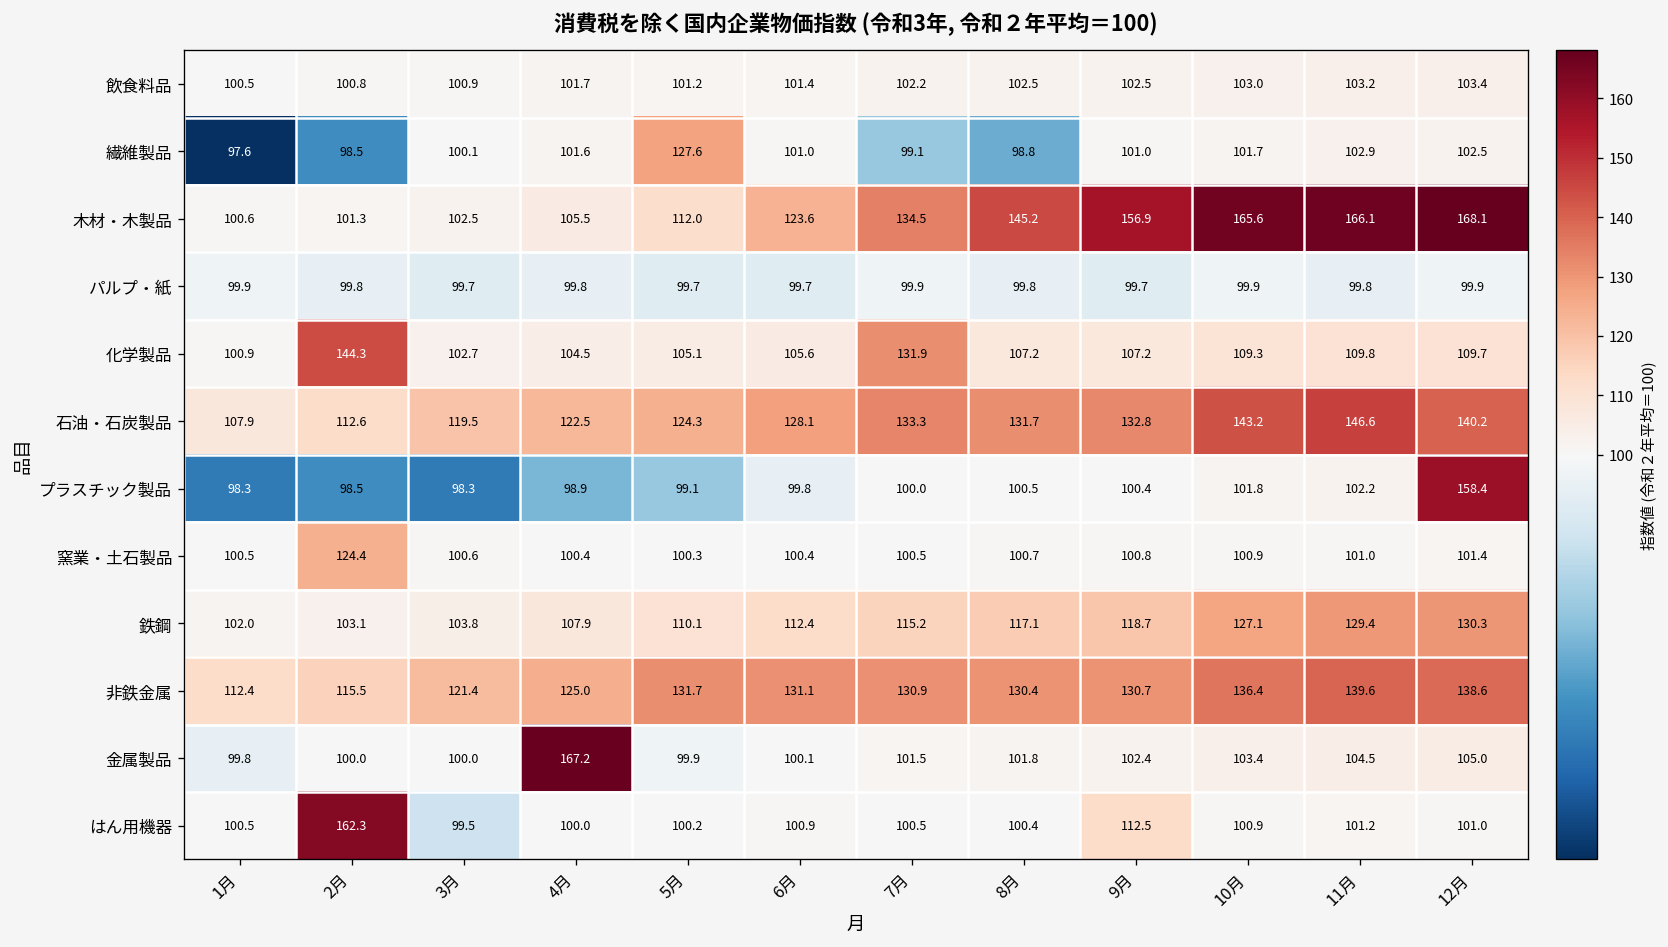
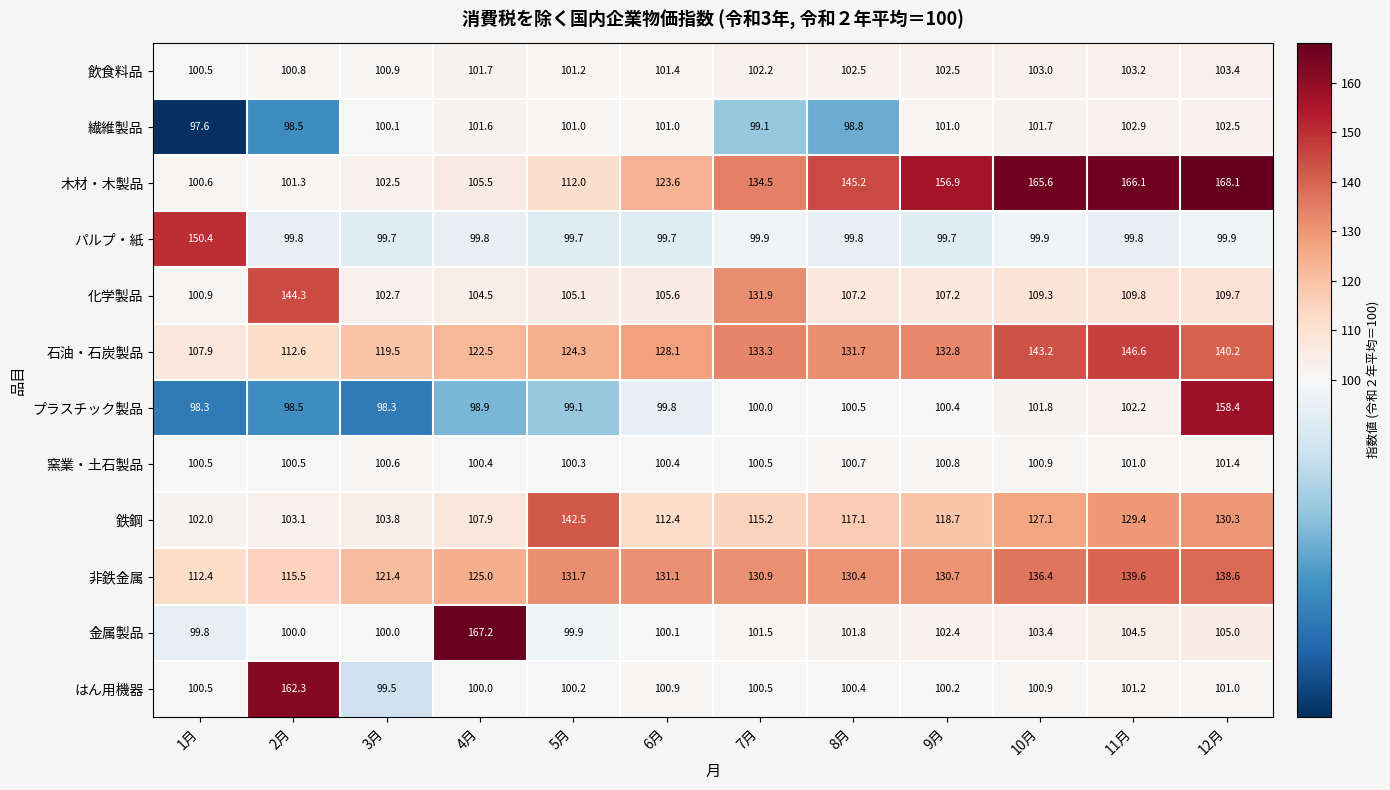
  {
    "飲食料品": {
      "1月": 100.5,
      "2月": 100.8,
      "3月": 100.9,
      "4月": 101.7,
      "5月": 101.2,
      "6月": 101.4,
      "7月": 102.2,
      "8月": 102.5,
      "9月": 102.5,
      "10月": 103.0,
      "11月": 103.2,
      "12月": 103.4
    },
    "繊維製品": {
      "1月": 97.6,
      "2月": 98.5,
      "3月": 100.1,
      "4月": 101.6,
-     "5月": 127.6,
+     "5月": 101.0,
      "6月": 101.0,
      "7月": 99.1,
      "8月": 98.8,
      "9月": 101.0,
      "10月": 101.7,
      "11月": 102.9,
      "12月": 102.5
    },
    "木材・木製品": {
      "1月": 100.6,
      "2月": 101.3,
      "3月": 102.5,
      "4月": 105.5,
      "5月": 112.0,
      "6月": 123.6,
      "7月": 134.5,
      "8月": 145.2,
      "9月": 156.9,
      "10月": 165.6,
      "11月": 166.1,
      "12月": 168.1
    },
    "パルプ・紙": {
-     "1月": 99.9,
+     "1月": 150.4,
      "2月": 99.8,
      "3月": 99.7,
      "4月": 99.8,
      "5月": 99.7,
      "6月": 99.7,
      "7月": 99.9,
      "8月": 99.8,
      "9月": 99.7,
      "10月": 99.9,
      "11月": 99.8,
      "12月": 99.9
    },
    "化学製品": {
      "1月": 100.9,
      "2月": 144.3,
      "3月": 102.7,
      "4月": 104.5,
      "5月": 105.1,
      "6月": 105.6,
      "7月": 131.9,
      "8月": 107.2,
      "9月": 107.2,
      "10月": 109.3,
      "11月": 109.8,
      "12月": 109.7
    },
    "石油・石炭製品": {
      "1月": 107.9,
      "2月": 112.6,
      "3月": 119.5,
      "4月": 122.5,
      "5月": 124.3,
      "6月": 128.1,
      "7月": 133.3,
      "8月": 131.7,
      "9月": 132.8,
      "10月": 143.2,
      "11月": 146.6,
      "12月": 140.2
    },
    "プラスチック製品": {
      "1月": 98.3,
      "2月": 98.5,
      "3月": 98.3,
      "4月": 98.9,
      "5月": 99.1,
      "6月": 99.8,
      "7月": 100.0,
      "8月": 100.5,
      "9月": 100.4,
      "10月": 101.8,
      "11月": 102.2,
      "12月": 158.4
    },
    "窯業・土石製品": {
      "1月": 100.5,
-     "2月": 124.4,
+     "2月": 100.5,
      "3月": 100.6,
      "4月": 100.4,
      "5月": 100.3,
      "6月": 100.4,
      "7月": 100.5,
      "8月": 100.7,
      "9月": 100.8,
      "10月": 100.9,
      "11月": 101.0,
      "12月": 101.4
    },
    "鉄鋼": {
      "1月": 102.0,
      "2月": 103.1,
      "3月": 103.8,
      "4月": 107.9,
-     "5月": 110.1,
+     "5月": 142.5,
      "6月": 112.4,
      "7月": 115.2,
      "8月": 117.1,
      "9月": 118.7,
      "10月": 127.1,
      "11月": 129.4,
      "12月": 130.3
    },
    "非鉄金属": {
      "1月": 112.4,
      "2月": 115.5,
      "3月": 121.4,
      "4月": 125.0,
      "5月": 131.7,
      "6月": 131.1,
      "7月": 130.9,
      "8月": 130.4,
      "9月": 130.7,
      "10月": 136.4,
      "11月": 139.6,
      "12月": 138.6
    },
    "金属製品": {
      "1月": 99.8,
      "2月": 100.0,
      "3月": 100.0,
      "4月": 167.2,
      "5月": 99.9,
      "6月": 100.1,
      "7月": 101.5,
      "8月": 101.8,
      "9月": 102.4,
      "10月": 103.4,
      "11月": 104.5,
      "12月": 105.0
    },
    "はん用機器": {
      "1月": 100.5,
      "2月": 162.3,
      "3月": 99.5,
      "4月": 100.0,
      "5月": 100.2,
      "6月": 100.9,
      "7月": 100.5,
      "8月": 100.4,
-     "9月": 112.5,
+     "9月": 100.2,
      "10月": 100.9,
      "11月": 101.2,
      "12月": 101.0
    }
  }
